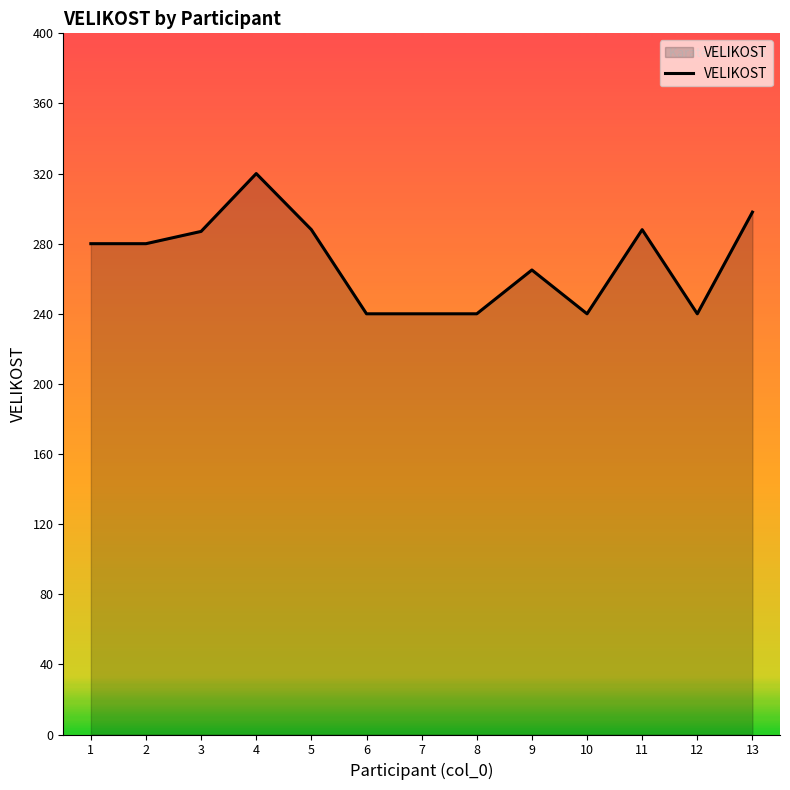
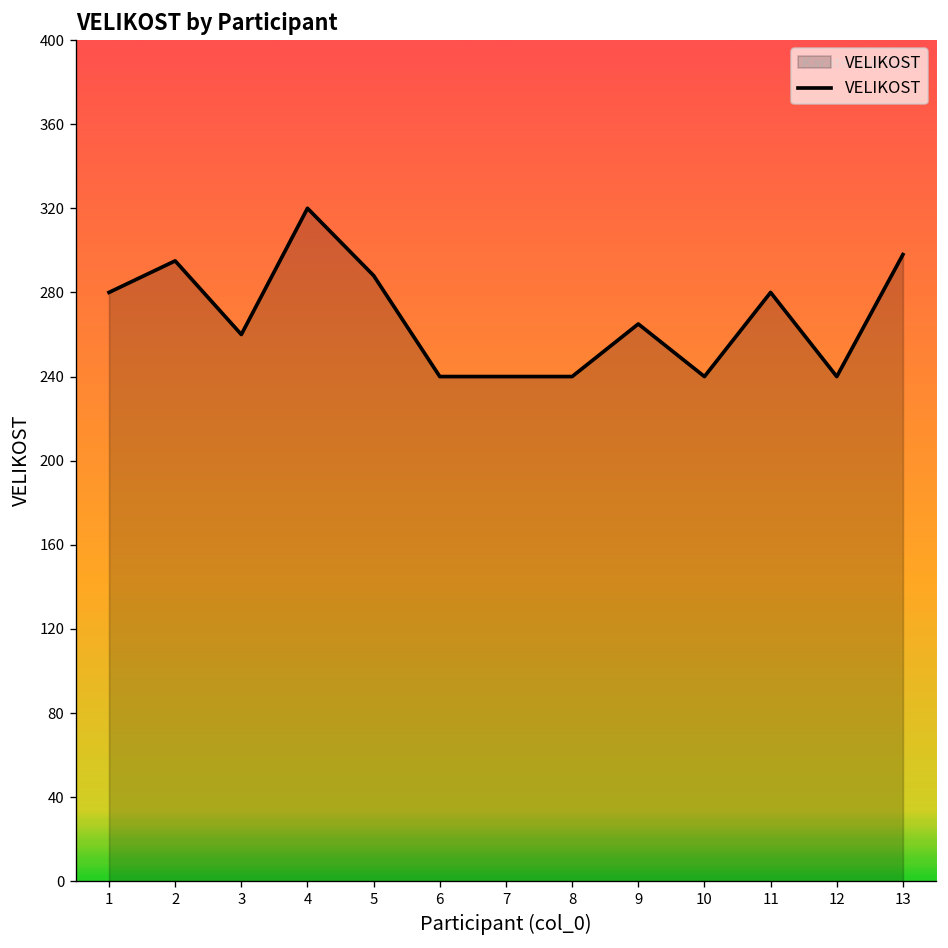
  {
    "1": 280,
-   "2": 280,
-   "3": 287,
+   "2": 295,
+   "3": 260,
    "4": 320,
    "5": 288,
    "6": 240,
    "7": 240,
    "8": 240,
    "9": 265,
    "10": 240,
-   "11": 288,
+   "11": 280,
    "12": 240,
    "13": 298
  }
